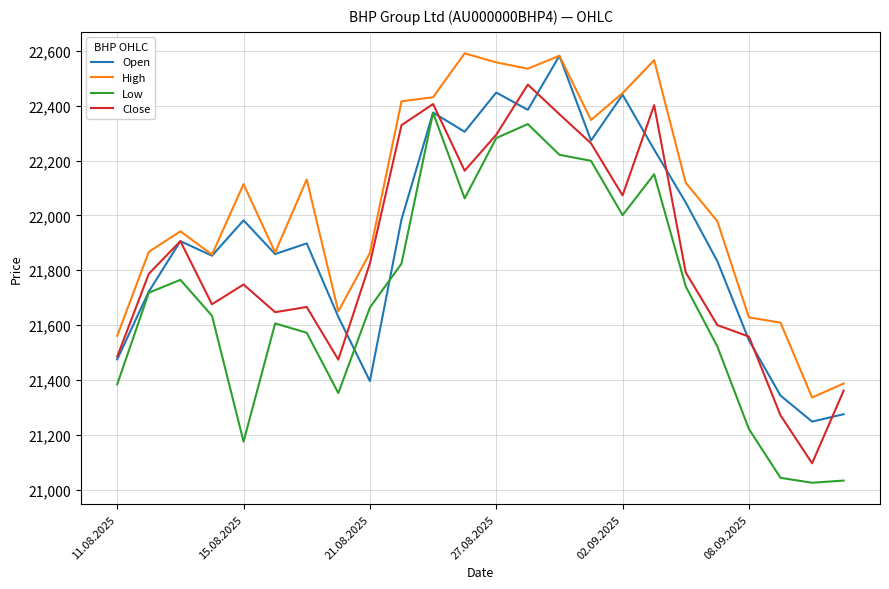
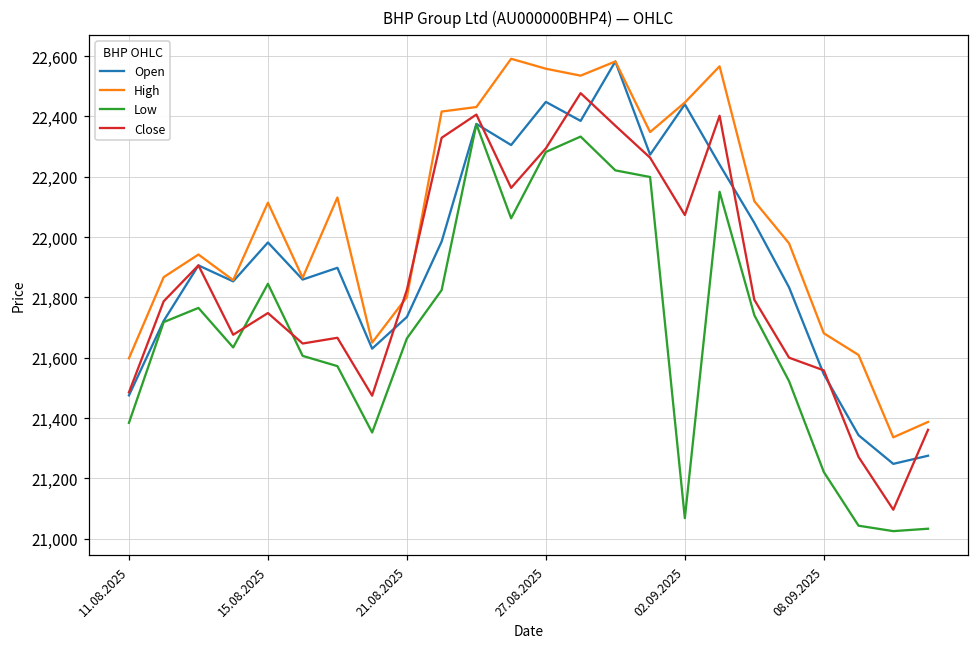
  {
    "Open": {
      "11.08.2025": "21,480",
      "15.08.2025": "21,980",
-     "21.08.2025": "21,400",
+     "21.08.2025": "21,740",
      "27.08.2025": "22,450",
      "08.09.2025": "21,550"
    },
    "High": {
-     "11.08.2025": "21,560",
+     "11.08.2025": "21,600",
      "15.08.2025": "22,110",
-     "21.08.2025": "21,860",
+     "21.08.2025": "21,800",
      "27.08.2025": "22,560",
-     "08.09.2025": "21,630"
+     "08.09.2025": "21,680"
    },
    "Low": {
      "11.08.2025": "21,380",
-     "15.08.2025": "21,180",
+     "15.08.2025": "21,850",
      "21.08.2025": "21,660",
      "27.08.2025": "22,280",
-     "02.09.2025": "22,000",
+     "02.09.2025": "21,070",
      "08.09.2025": "21,220"
    },
    "Close": {
      "11.08.2025": "21,490",
      "15.08.2025": "21,750",
      "21.08.2025": "21,830",
      "27.08.2025": "22,290",
      "02.09.2025": "22,070",
      "08.09.2025": "21,560"
    }
  }
